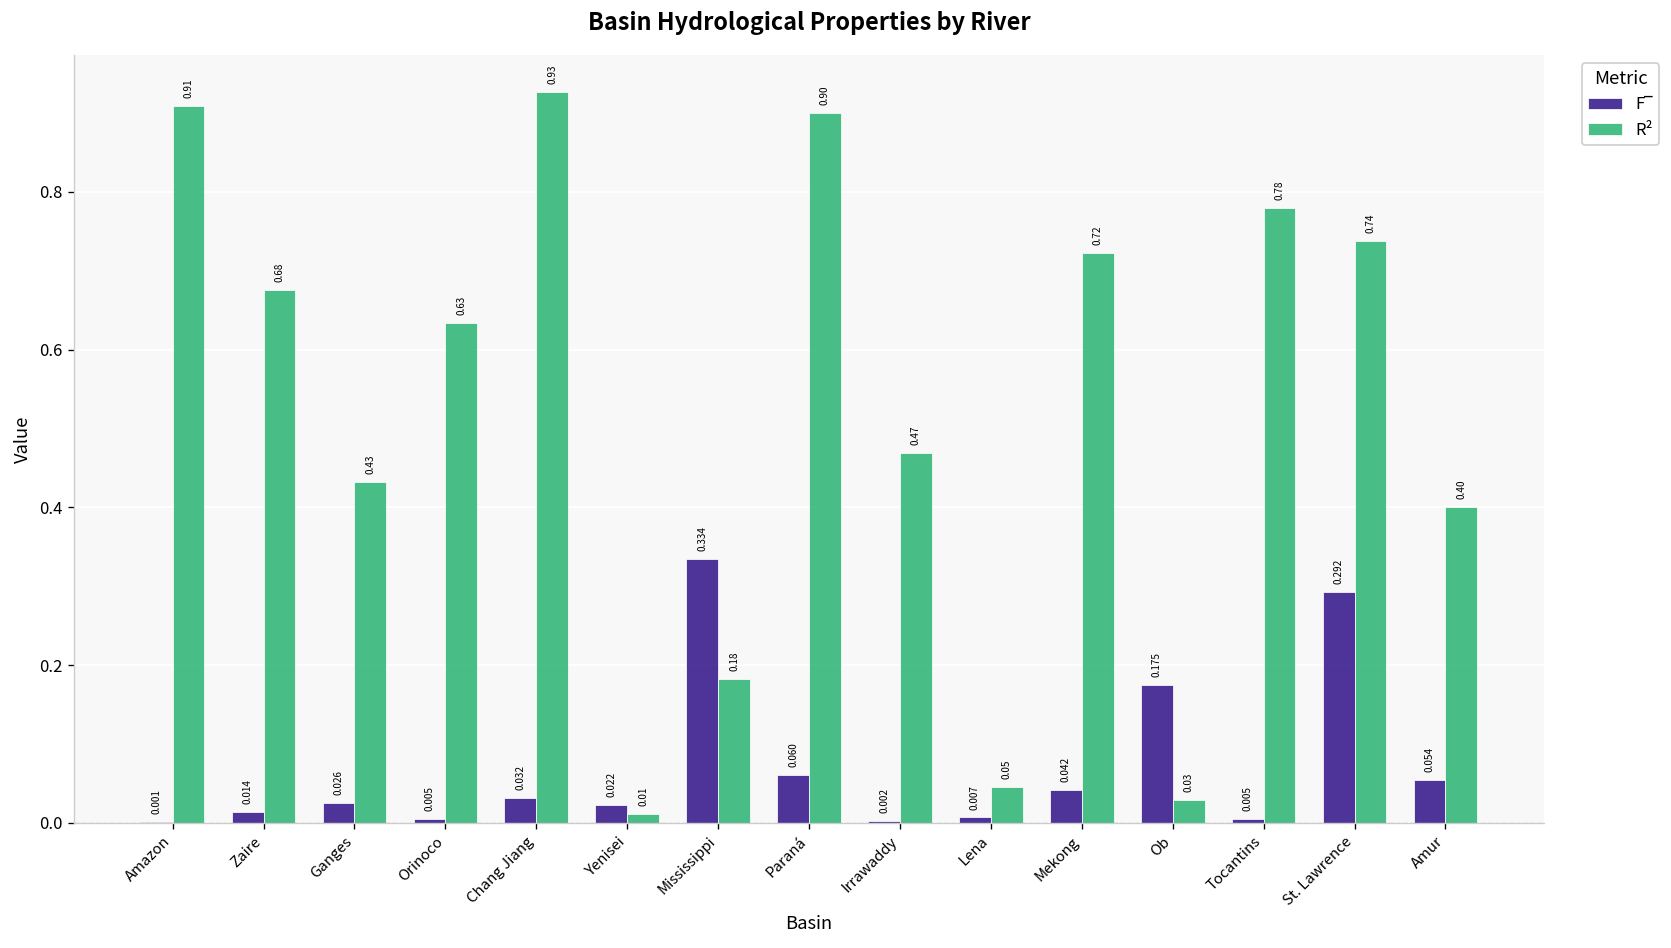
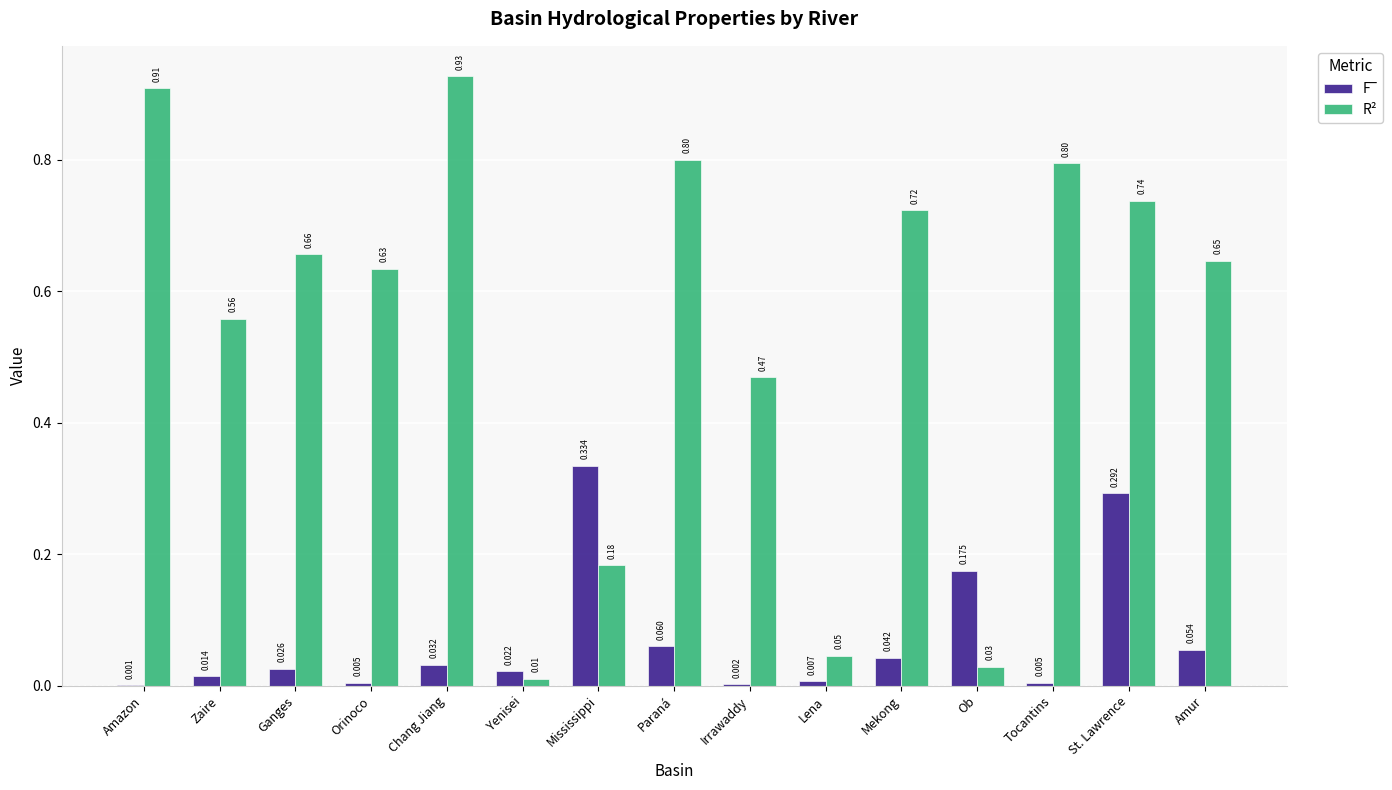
  {
    "F‾": {
      "Amazon": 0.001,
      "Zaire": 0.014,
      "Ganges": 0.026,
      "Orinoco": 0.005,
      "Chang Jiang": 0.032,
      "Yenisei": 0.022,
      "Mississippi": 0.334,
      "Paraná": 0.060,
      "Irrawaddy": 0.002,
      "Lena": 0.007,
      "Mekong": 0.042,
      "Ob": 0.175,
      "Tocantins": 0.005,
      "St. Lawrence": 0.292,
      "Amur": 0.054
    },
    "R²": {
      "Amazon": 0.91,
-     "Zaire": 0.68,
-     "Ganges": 0.43,
+     "Zaire": 0.56,
+     "Ganges": 0.66,
      "Orinoco": 0.63,
      "Chang Jiang": 0.93,
      "Yenisei": 0.01,
      "Mississippi": 0.18,
-     "Paraná": 0.90,
+     "Paraná": 0.80,
      "Irrawaddy": 0.47,
      "Lena": 0.05,
      "Mekong": 0.72,
      "Ob": 0.03,
-     "Tocantins": 0.78,
+     "Tocantins": 0.80,
      "St. Lawrence": 0.74,
-     "Amur": 0.40
+     "Amur": 0.65
    }
  }
